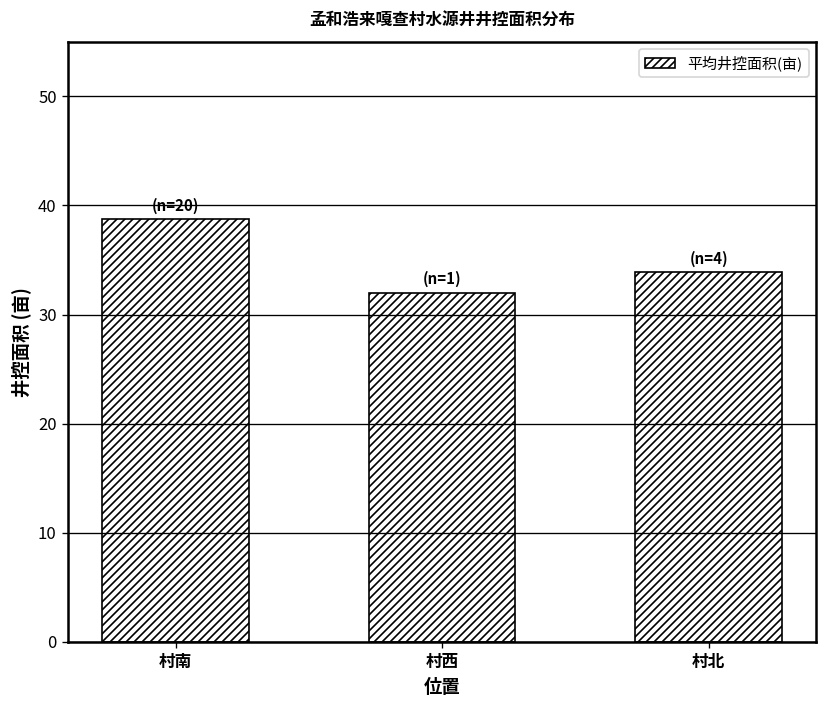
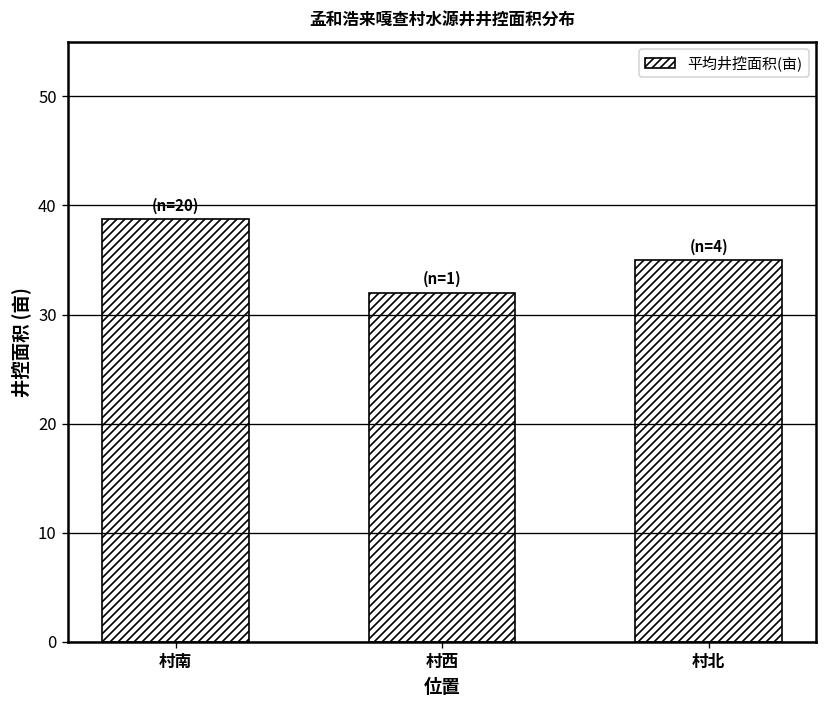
  {
-   "村北": 34
+   "村北": 35
  }
